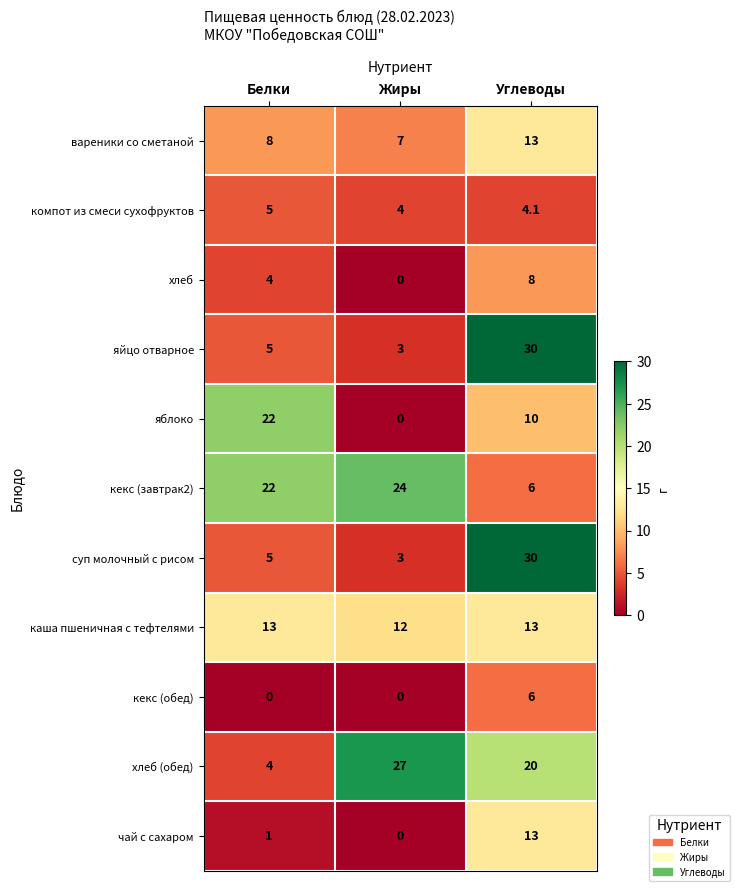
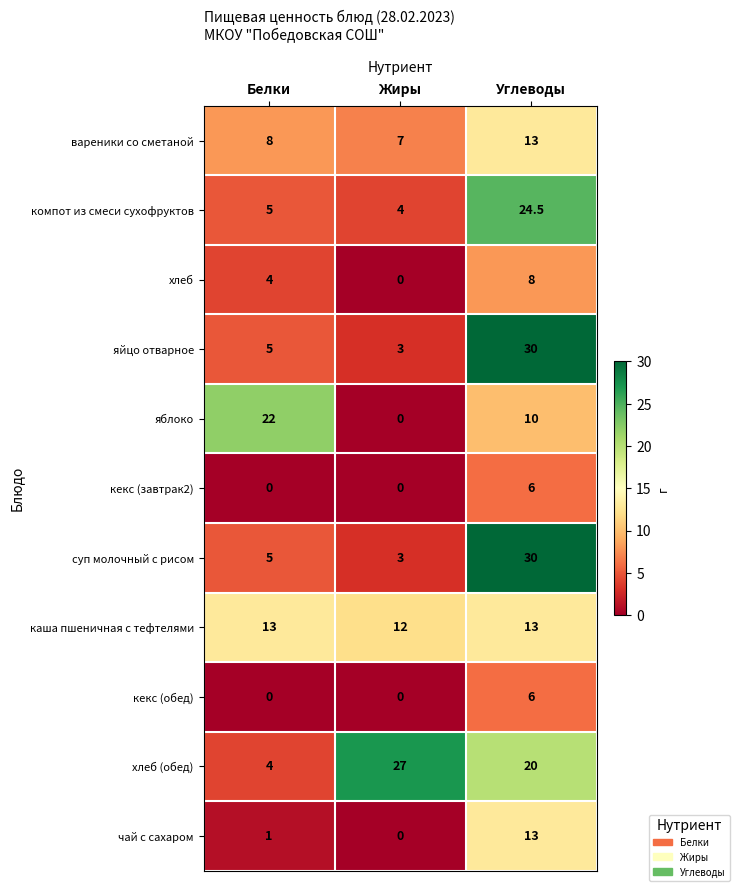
  {
    "вареники со сметаной": {
      "Белки": 8,
      "Жиры": 7,
      "Углеводы": 13
    },
    "компот из смеси сухофруктов": {
      "Белки": 5,
      "Жиры": 4,
-     "Углеводы": 4.1
+     "Углеводы": 24.5
    },
    "хлеб": {
      "Белки": 4,
      "Жиры": 0,
      "Углеводы": 8
    },
    "яйцо отварное": {
      "Белки": 5,
      "Жиры": 3,
      "Углеводы": 30
    },
    "яблоко": {
      "Белки": 22,
      "Жиры": 0,
      "Углеводы": 10
    },
    "кекс (завтрак2)": {
-     "Белки": 22,
-     "Жиры": 24,
+     "Белки": 0,
+     "Жиры": 0,
      "Углеводы": 6
    },
    "суп молочный с рисом": {
      "Белки": 5,
      "Жиры": 3,
      "Углеводы": 30
    },
    "каша пшеничная с тефтелями": {
      "Белки": 13,
      "Жиры": 12,
      "Углеводы": 13
    },
    "кекс (обед)": {
      "Белки": 0,
      "Жиры": 0,
      "Углеводы": 6
    },
    "хлеб (обед)": {
      "Белки": 4,
      "Жиры": 27,
      "Углеводы": 20
    },
    "чай с сахаром": {
      "Белки": 1,
      "Жиры": 0,
      "Углеводы": 13
    }
  }
